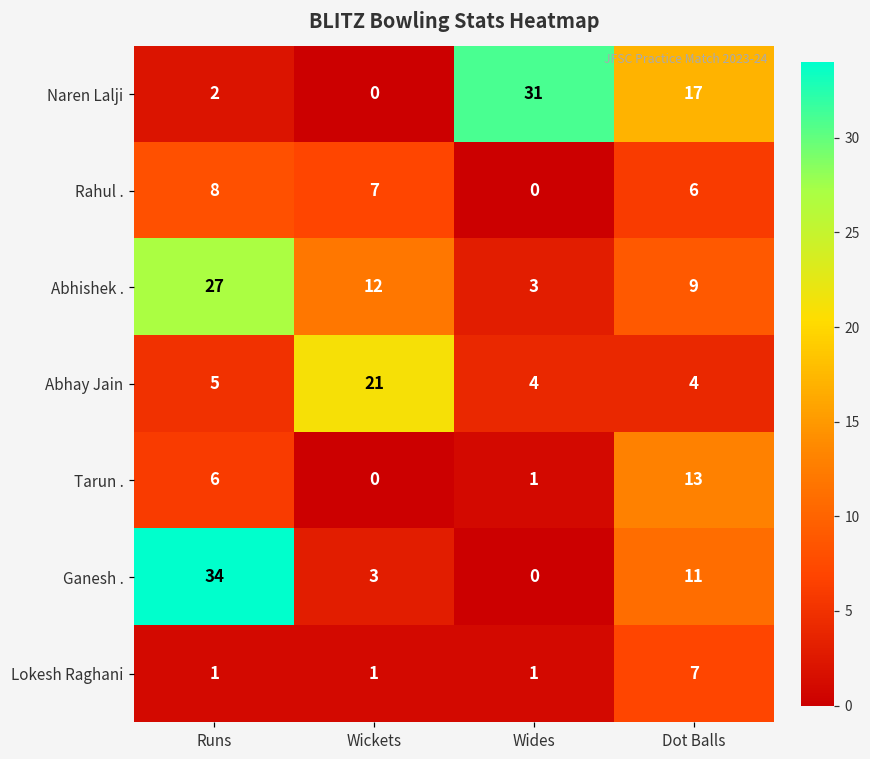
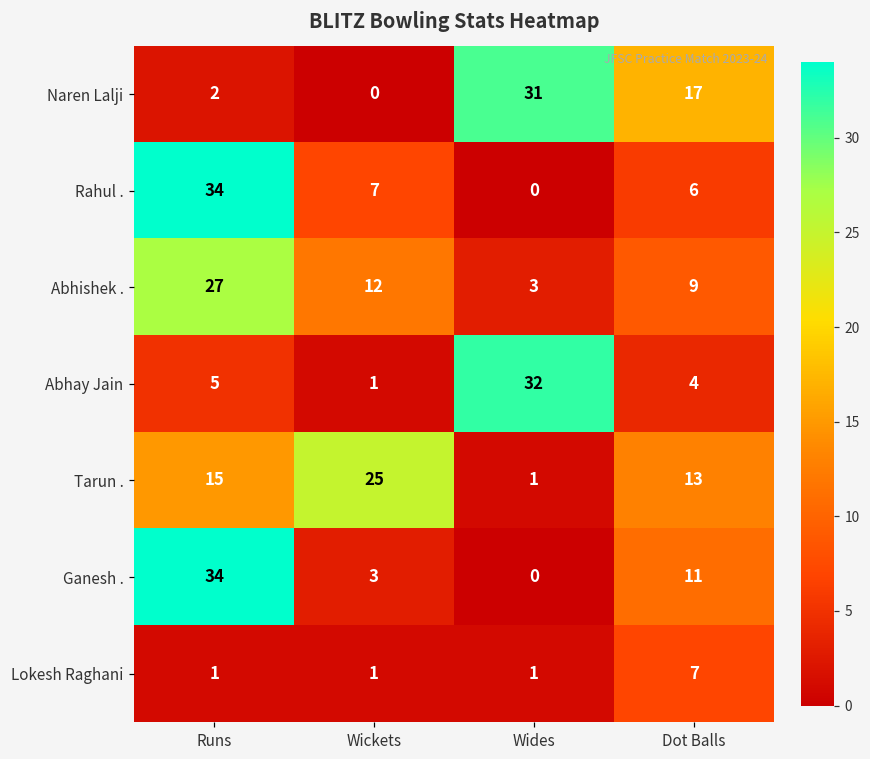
  {
    "Naren Lalji": {
      "Runs": 2,
      "Wickets": 0,
      "Wides": 31
    },
    "Rahul .": {
-     "Runs": 8,
+     "Runs": 34,
      "Wickets": 7,
      "Wides": 0,
      "Dot Balls": 6
    },
    "Abhishek .": {
      "Runs": 27,
      "Wickets": 12,
      "Wides": 3,
      "Dot Balls": 9
    },
    "Abhay Jain": {
      "Runs": 5,
-     "Wickets": 21,
-     "Wides": 4,
+     "Wickets": 1,
+     "Wides": 32,
      "Dot Balls": 4
    },
    "Tarun .": {
-     "Runs": 6,
-     "Wickets": 0,
+     "Runs": 15,
+     "Wickets": 25,
      "Wides": 1,
      "Dot Balls": 13
    },
    "Ganesh .": {
      "Runs": 34,
      "Wickets": 3,
      "Wides": 0,
      "Dot Balls": 11
    },
    "Lokesh Raghani": {
      "Runs": 1,
      "Wickets": 1,
      "Wides": 1,
      "Dot Balls": 7
    }
  }
